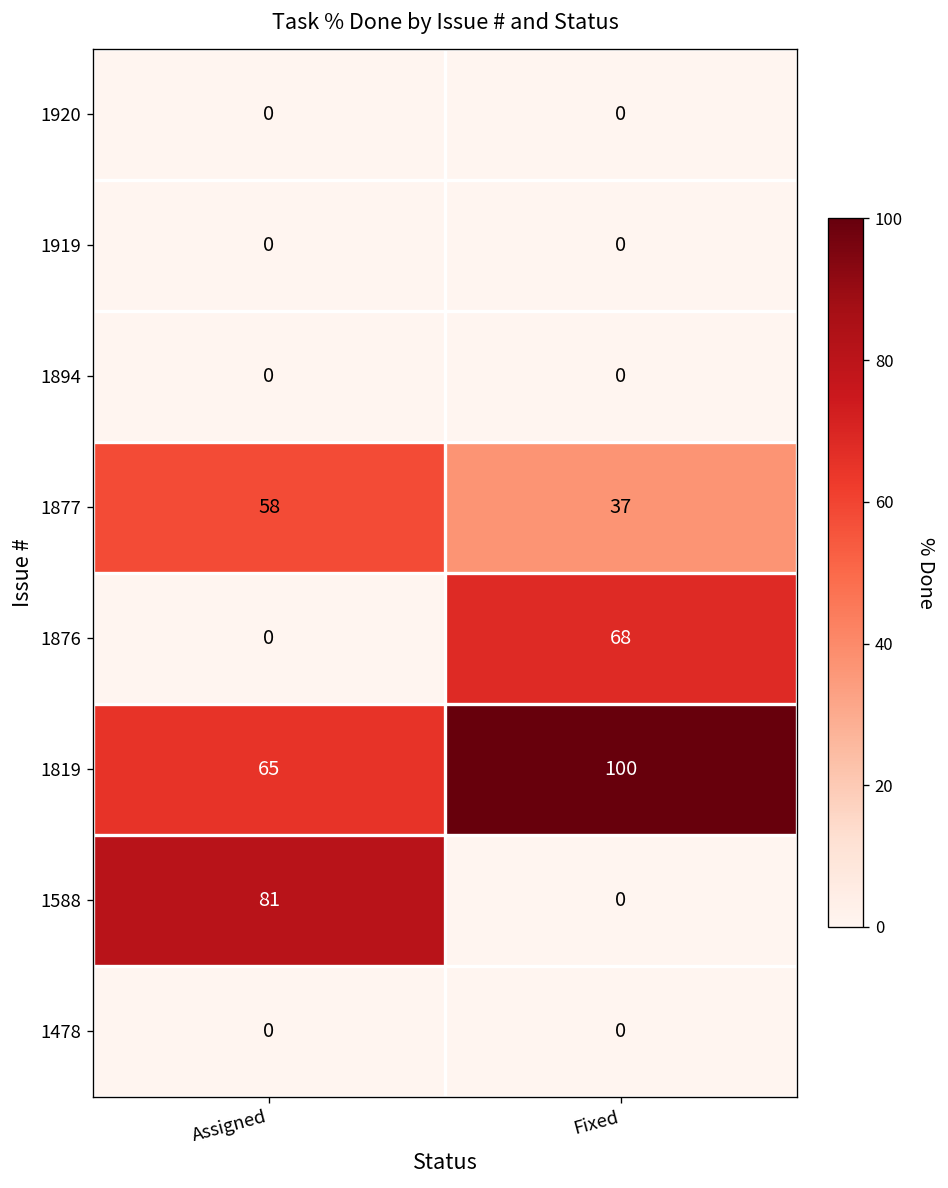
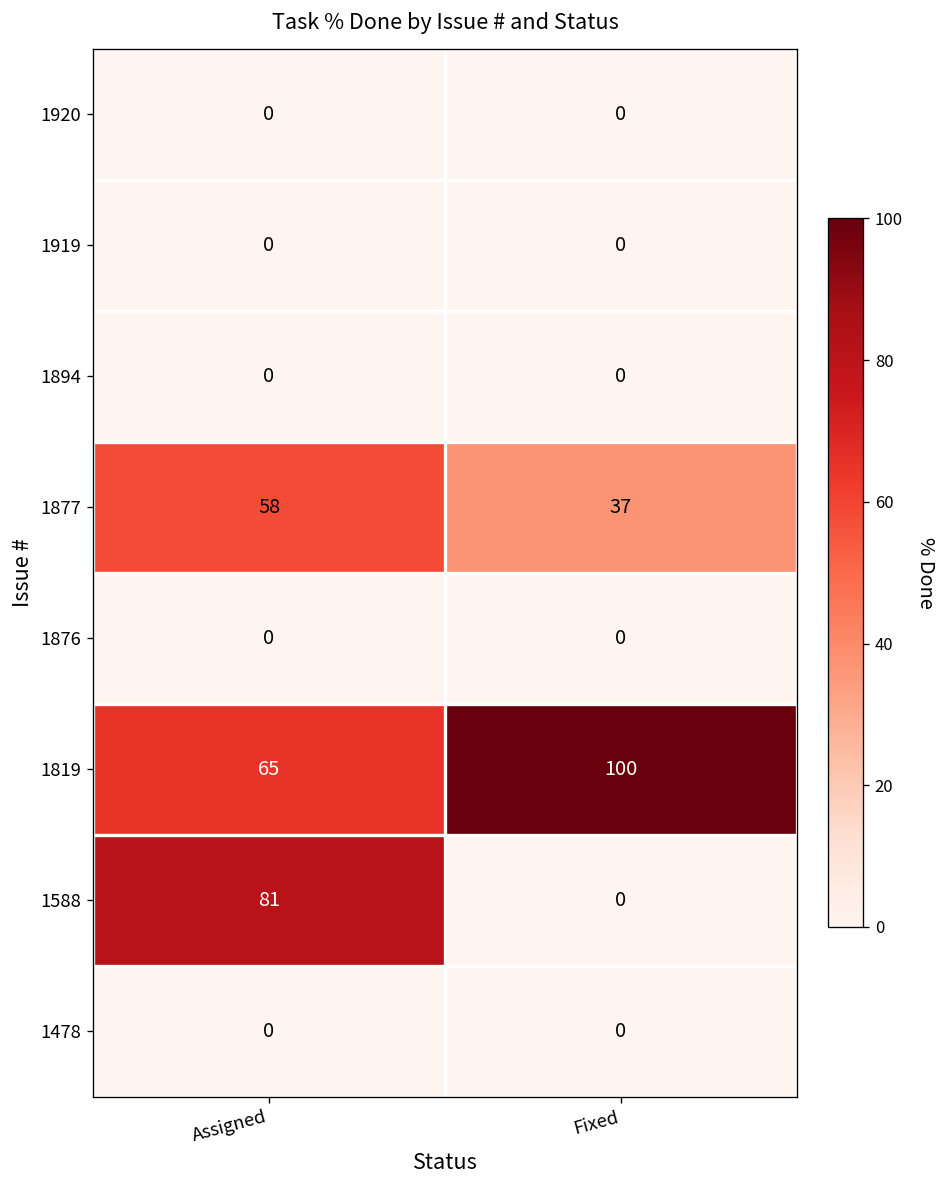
  {
    "1920": {
      "Assigned": 0,
      "Fixed": 0
    },
    "1919": {
      "Assigned": 0,
      "Fixed": 0
    },
    "1894": {
      "Assigned": 0,
      "Fixed": 0
    },
    "1877": {
      "Assigned": 58,
      "Fixed": 37
    },
    "1876": {
      "Assigned": 0,
-     "Fixed": 68
+     "Fixed": 0
    },
    "1819": {
      "Assigned": 65,
      "Fixed": 100
    },
    "1588": {
      "Assigned": 81,
      "Fixed": 0
    },
    "1478": {
      "Assigned": 0,
      "Fixed": 0
    }
  }
